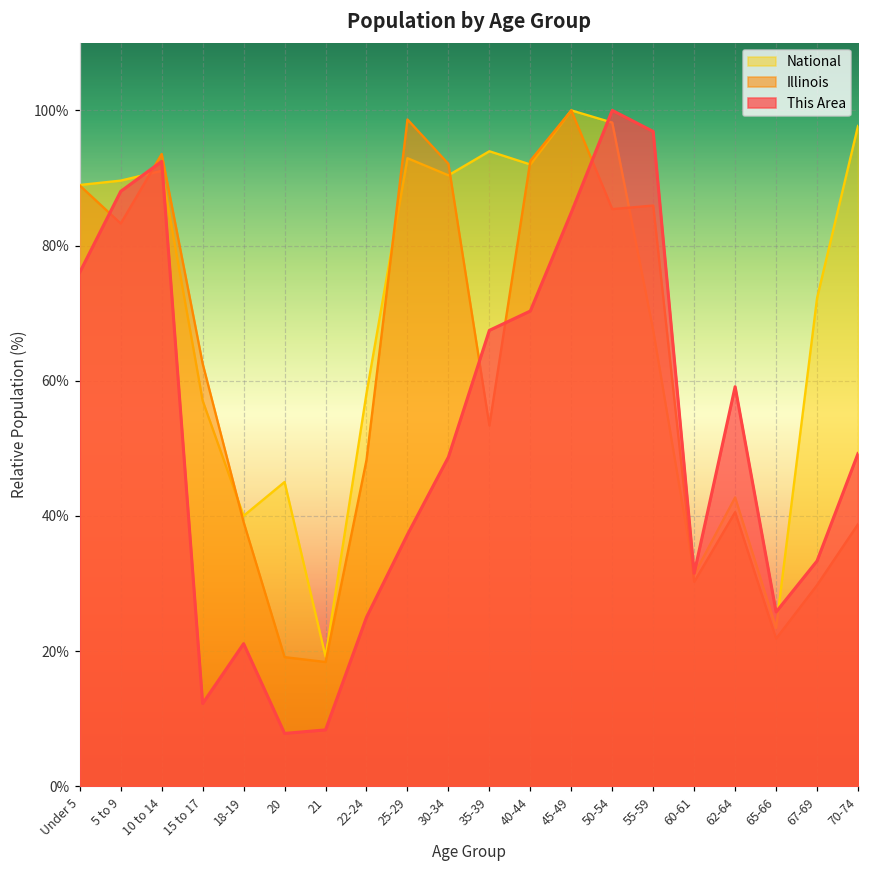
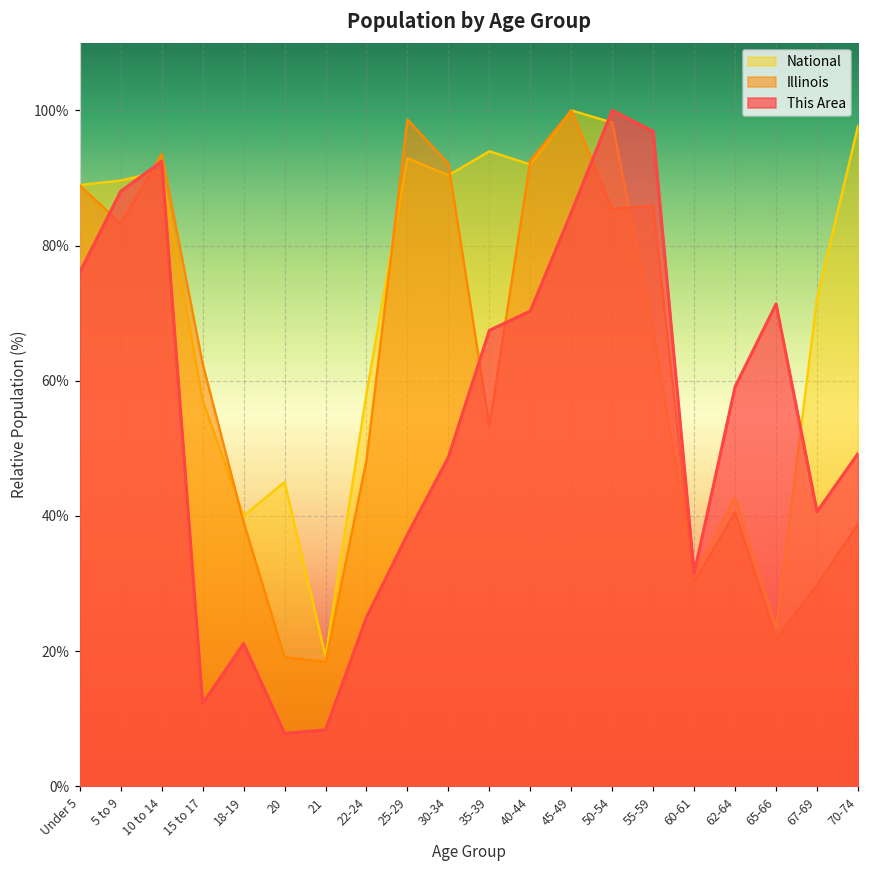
  {
    "National": {
      "5 to 9": "90%",
      "10 to 14": "91%",
      "15 to 17": "57%",
      "18-19": "40%",
      "20": "45%",
      "21": "19%",
      "22-24": "58%",
      "25-29": "93%",
      "30-34": "90%",
      "35-39": "94%",
      "40-44": "92%",
      "50-54": "98%",
      "55-59": "67%",
      "62-64": "43%",
      "65-66": "23%",
      "67-69": "72%",
      "70-74": "98%"
    },
    "Illinois": {
      "5 to 9": "83%",
      "10 to 14": "94%",
      "15 to 17": "63%",
      "18-19": "39%",
      "20": "19%",
      "21": "18%",
      "22-24": "48%",
      "25-29": "99%",
      "30-34": "92%",
      "35-39": "53%",
      "40-44": "93%",
      "50-54": "85%",
      "55-59": "86%",
      "60-61": "30%",
      "62-64": "41%",
      "65-66": "22%",
      "67-69": "30%",
      "70-74": "39%"
    },
    "This Area": {
      "Under 5": "76%",
      "5 to 9": "88%",
      "10 to 14": "92%",
      "15 to 17": "12%",
      "18-19": "21%",
      "20": "8%",
      "21": "8%",
      "22-24": "25%",
      "25-29": "37%",
      "30-34": "49%",
      "35-39": "67%",
      "40-44": "70%",
      "45-49": "85%",
      "50-54": "100%",
      "55-59": "97%",
      "62-64": "59%",
-     "65-66": "26%",
-     "67-69": "33%",
+     "65-66": "71%",
+     "67-69": "41%",
      "70-74": "49%"
    }
  }
